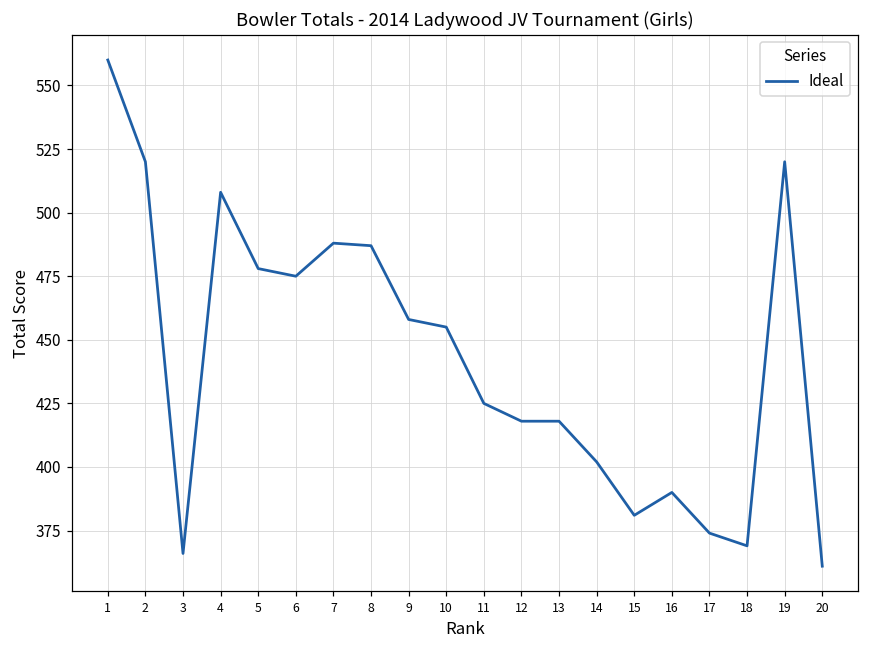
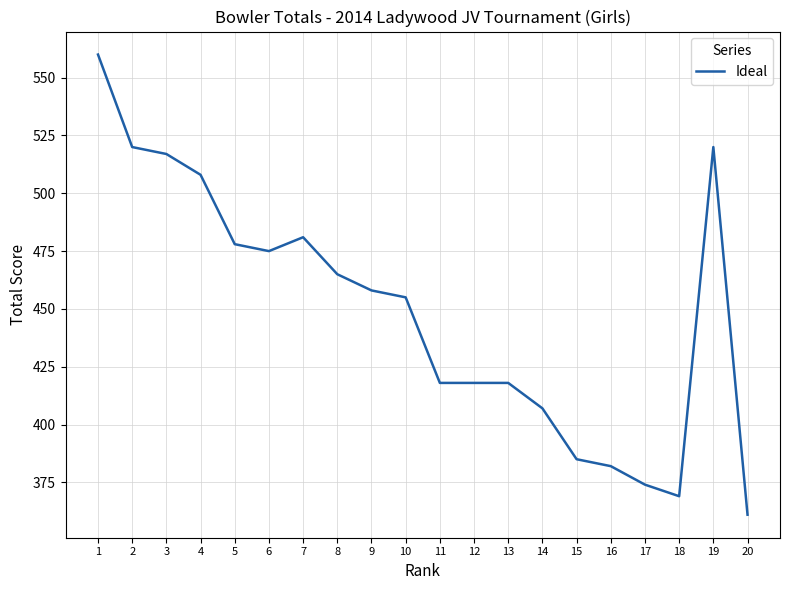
  {
    "1": 560,
    "2": 520,
-   "3": 366,
+   "3": 517,
    "4": 508,
    "5": 478,
    "6": 475,
-   "7": 488,
-   "8": 487,
+   "7": 481,
+   "8": 465,
    "9": 458,
    "10": 455,
-   "11": 425,
+   "11": 418,
    "12": 418,
    "13": 418,
-   "14": 402,
-   "15": 381,
-   "16": 390,
+   "14": 407,
+   "15": 385,
+   "16": 382,
    "17": 374,
    "18": 369,
    "19": 520,
    "20": 361
  }
